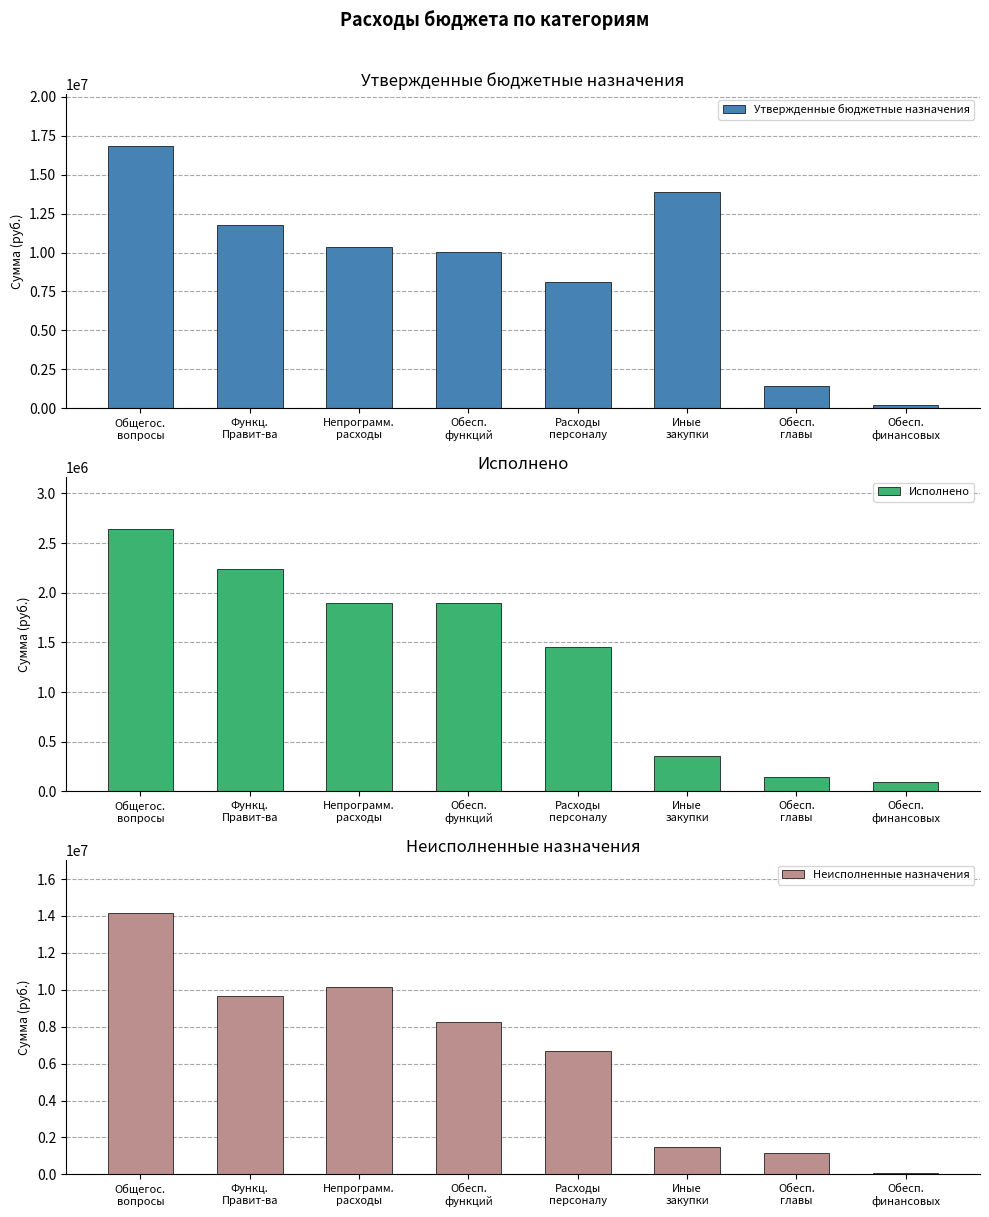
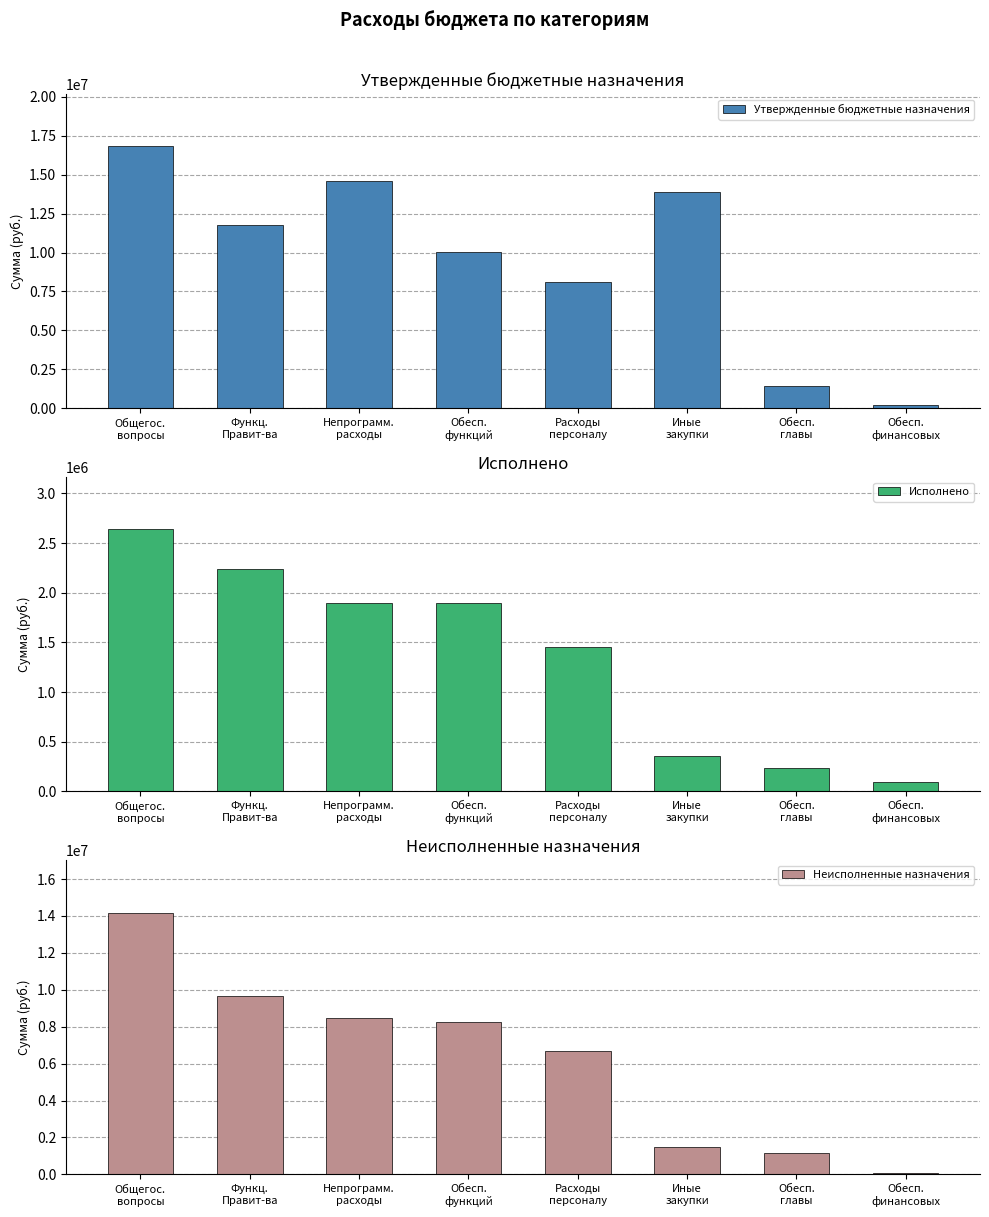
  {
    "Утвержденные бюджетные назначения": {
      "Общегос. вопросы": 16800000,
      "Функц. Правит-ва": 11800000,
-     "Непрограмм. расходы": 10400000,
+     "Непрограмм. расходы": 14600000,
      "Обесп. функций": 10000000,
      "Расходы персоналу": 8100000,
      "Иные закупки": 13900000,
      "Обесп. главы": 1400000,
      "Обесп. финансовых": 200000
    },
    "Исполнено": {
      "Общегос. вопросы": 2600000,
      "Функц. Правит-ва": 2200000,
      "Непрограмм. расходы": 1900000,
      "Обесп. функций": 1900000,
      "Расходы персоналу": 1500000,
      "Иные закупки": 400000,
-     "Обесп. главы": 100000,
+     "Обесп. главы": 200000,
      "Обесп. финансовых": 100000
    },
    "Неисполненные назначения": {
      "Общегос. вопросы": 14200000,
      "Функц. Правит-ва": 9700000,
-     "Непрограмм. расходы": 10200000,
+     "Непрограмм. расходы": 8500000,
      "Обесп. функций": 8200000,
      "Расходы персоналу": 6700000,
      "Иные закупки": 1500000,
      "Обесп. главы": 1200000
    }
  }
